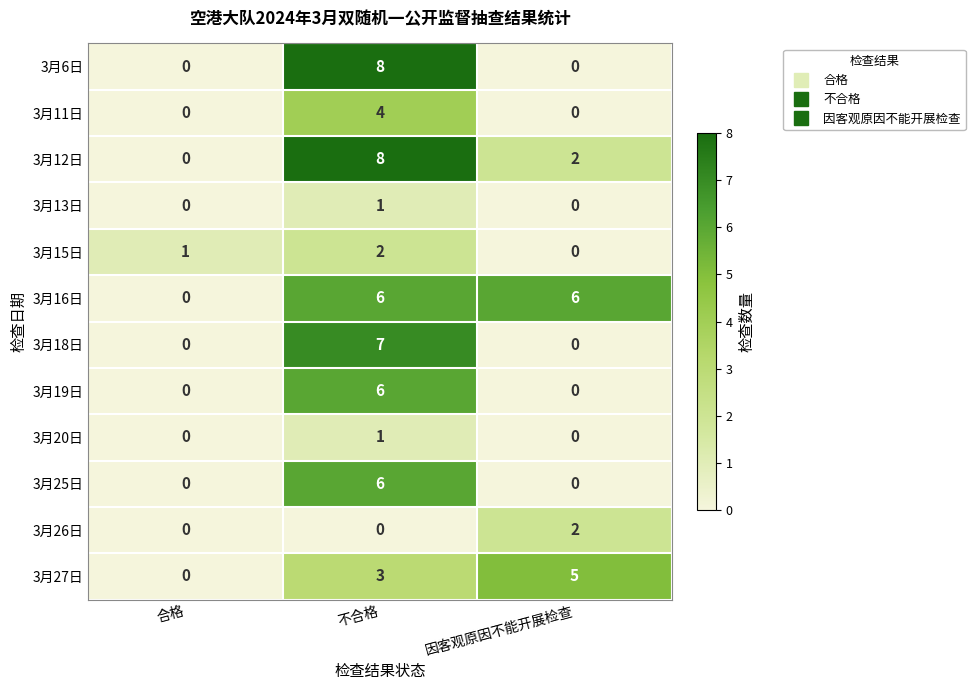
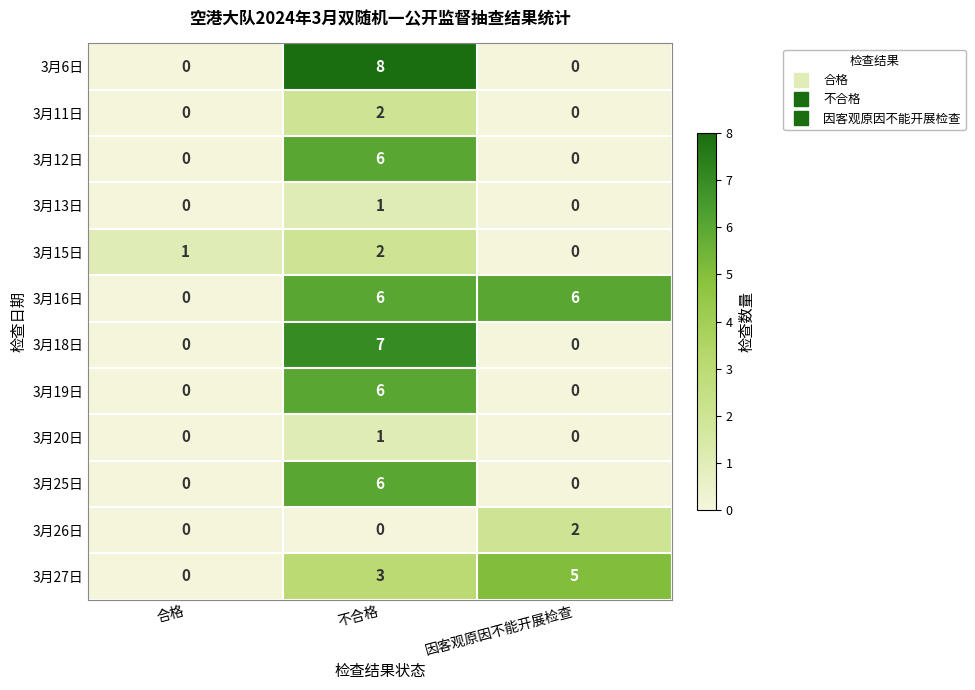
  {
    "3月6日": {
      "合格": 0,
      "不合格": 8,
      "因客观原因不能开展检查": 0
    },
    "3月11日": {
      "合格": 0,
-     "不合格": 4,
+     "不合格": 2,
      "因客观原因不能开展检查": 0
    },
    "3月12日": {
      "合格": 0,
-     "不合格": 8,
-     "因客观原因不能开展检查": 2
+     "不合格": 6,
+     "因客观原因不能开展检查": 0
    },
    "3月13日": {
      "合格": 0,
      "不合格": 1,
      "因客观原因不能开展检查": 0
    },
    "3月15日": {
      "合格": 1,
      "不合格": 2,
      "因客观原因不能开展检查": 0
    },
    "3月16日": {
      "合格": 0,
      "不合格": 6,
      "因客观原因不能开展检查": 6
    },
    "3月18日": {
      "合格": 0,
      "不合格": 7,
      "因客观原因不能开展检查": 0
    },
    "3月19日": {
      "合格": 0,
      "不合格": 6,
      "因客观原因不能开展检查": 0
    },
    "3月20日": {
      "合格": 0,
      "不合格": 1,
      "因客观原因不能开展检查": 0
    },
    "3月25日": {
      "合格": 0,
      "不合格": 6,
      "因客观原因不能开展检查": 0
    },
    "3月26日": {
      "合格": 0,
      "不合格": 0,
      "因客观原因不能开展检查": 2
    },
    "3月27日": {
      "合格": 0,
      "不合格": 3,
      "因客观原因不能开展检查": 5
    }
  }
